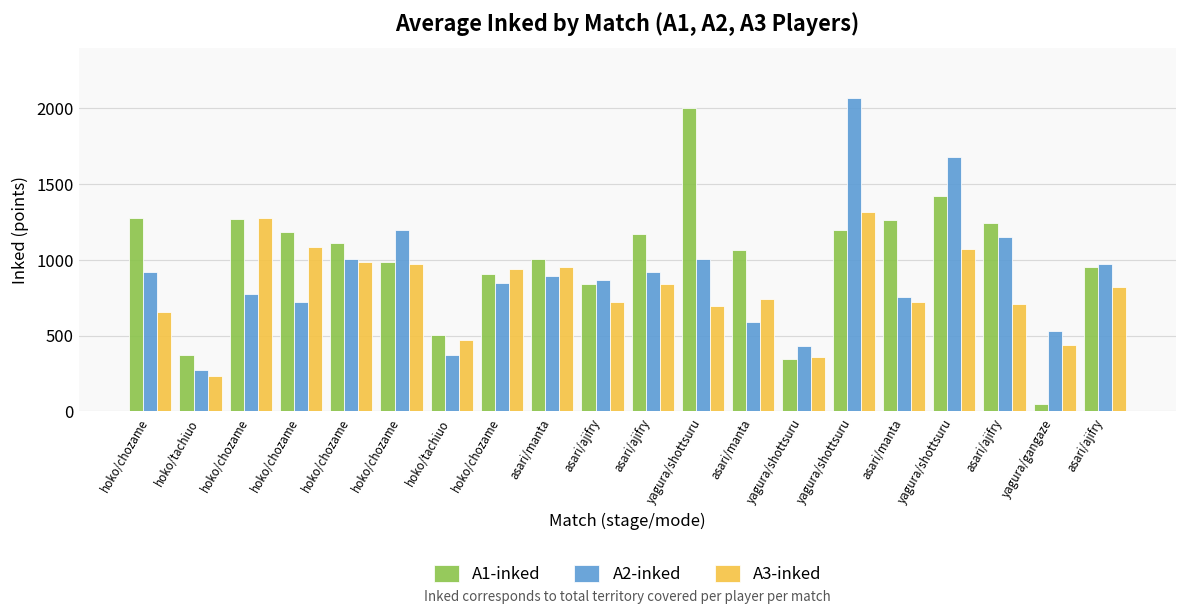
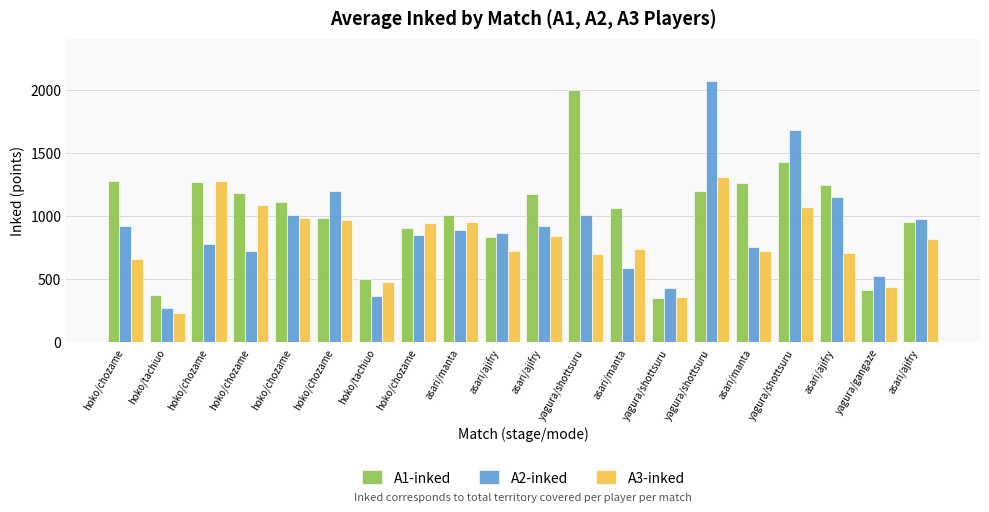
  {
    "A1-inked": {
-     "yagura/gangaze": 50
+     "yagura/gangaze": 420
    },
    "A2-inked": {
      "yagura/gangaze": 530
    },
    "A3-inked": {
      "yagura/gangaze": 440
    }
  }
